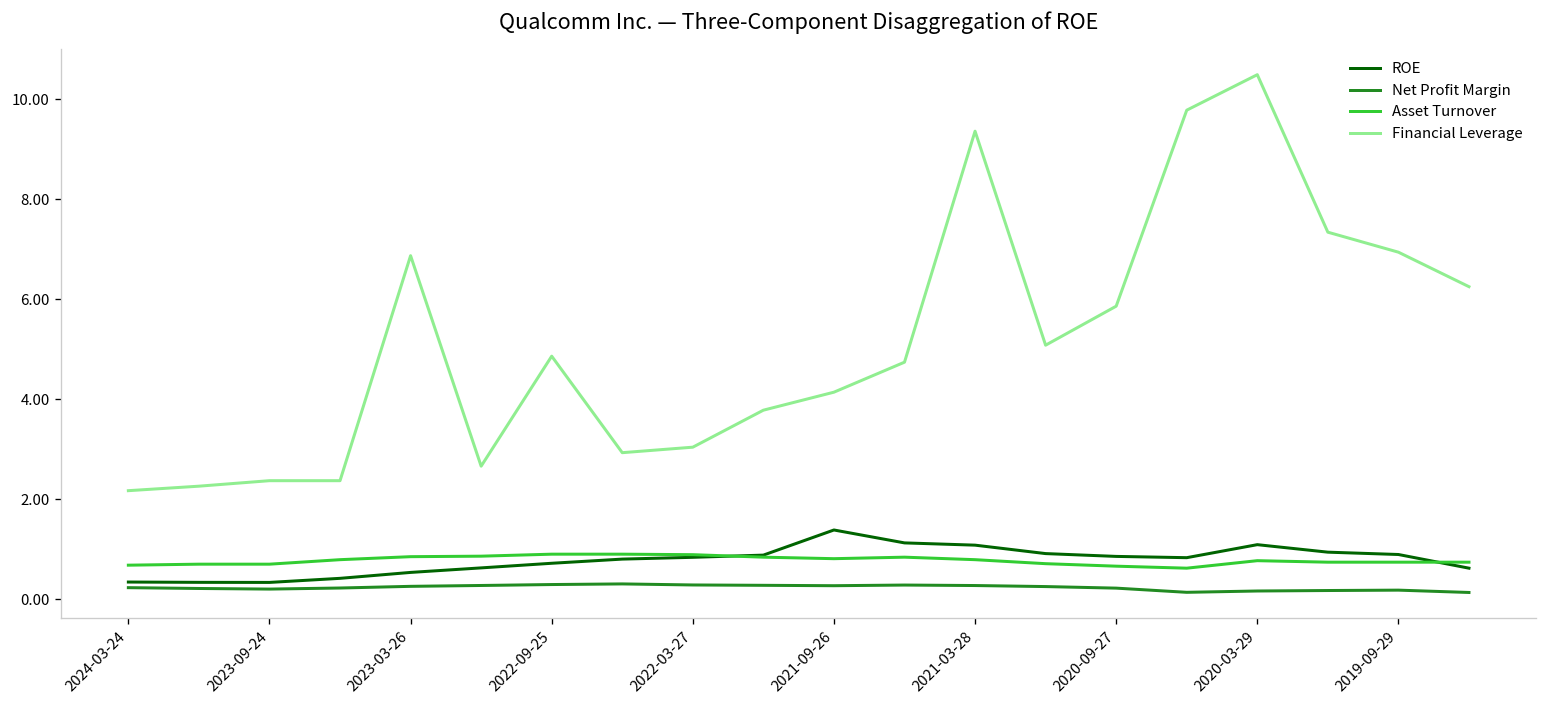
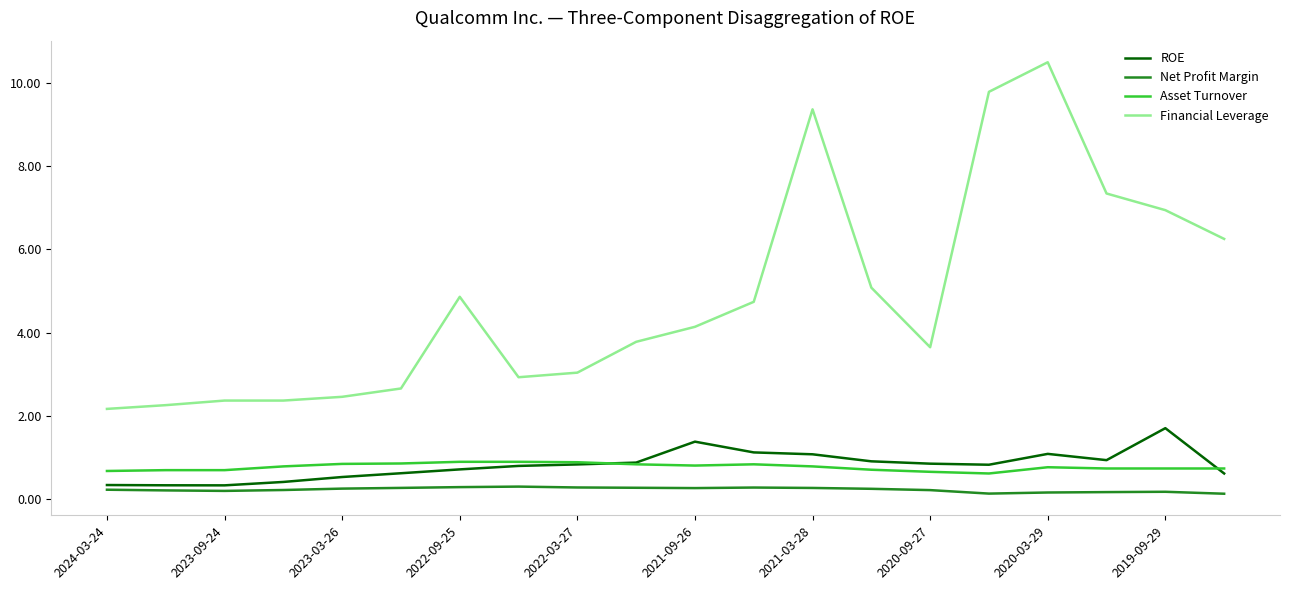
  {
    "ROE": {
      "2024-03-24": 0.3,
      "2023-09-24": 0.3,
      "2023-03-26": 0.5,
      "2022-09-25": 0.7,
      "2021-09-26": 1.4,
      "2021-03-28": 1.1,
      "2020-09-27": 0.9,
      "2020-03-29": 1.1,
-     "2019-09-29": 0.9
+     "2019-09-29": 1.7
    },
    "Net Profit Margin": {
      "2024-03-24": 0.2,
      "2023-09-24": 0.2,
      "2023-03-26": 0.3,
      "2022-09-25": 0.3,
      "2022-03-27": 0.3,
      "2021-09-26": 0.3,
      "2021-03-28": 0.3,
      "2020-09-27": 0.2,
      "2020-03-29": 0.2,
      "2019-09-29": 0.2
    },
    "Asset Turnover": {
      "2024-03-24": 0.7,
      "2023-09-24": 0.7,
      "2023-03-26": 0.9,
      "2022-09-25": 0.9,
      "2021-09-26": 0.8,
      "2021-03-28": 0.8,
      "2020-09-27": 0.7,
      "2020-03-29": 0.8,
      "2019-09-29": 0.7
    },
    "Financial Leverage": {
      "2024-03-24": 2.2,
      "2023-09-24": 2.4,
-     "2023-03-26": 6.9,
+     "2023-03-26": 2.5,
      "2022-09-25": 4.9,
      "2022-03-27": 3.0,
      "2021-09-26": 4.1,
      "2021-03-28": 9.4,
-     "2020-09-27": 5.9,
+     "2020-09-27": 3.7,
      "2020-03-29": 10.5,
      "2019-09-29": 6.9
    }
  }
